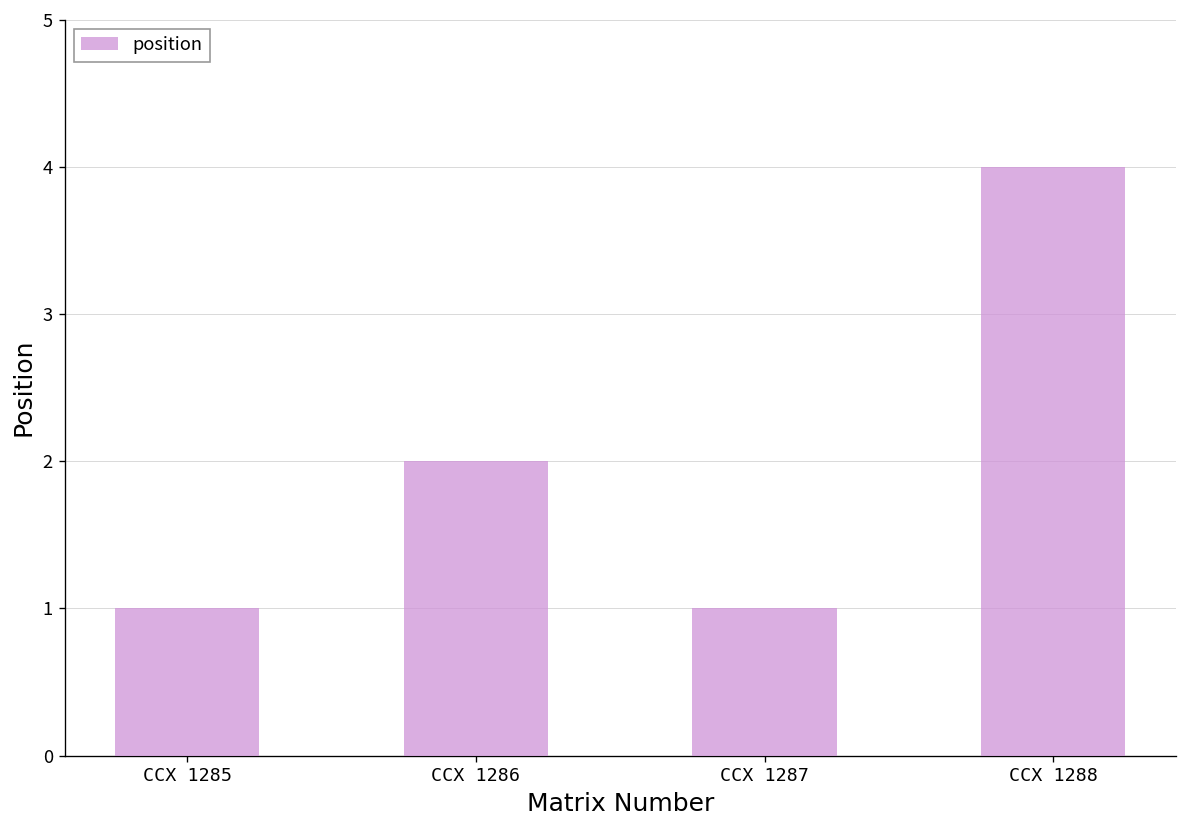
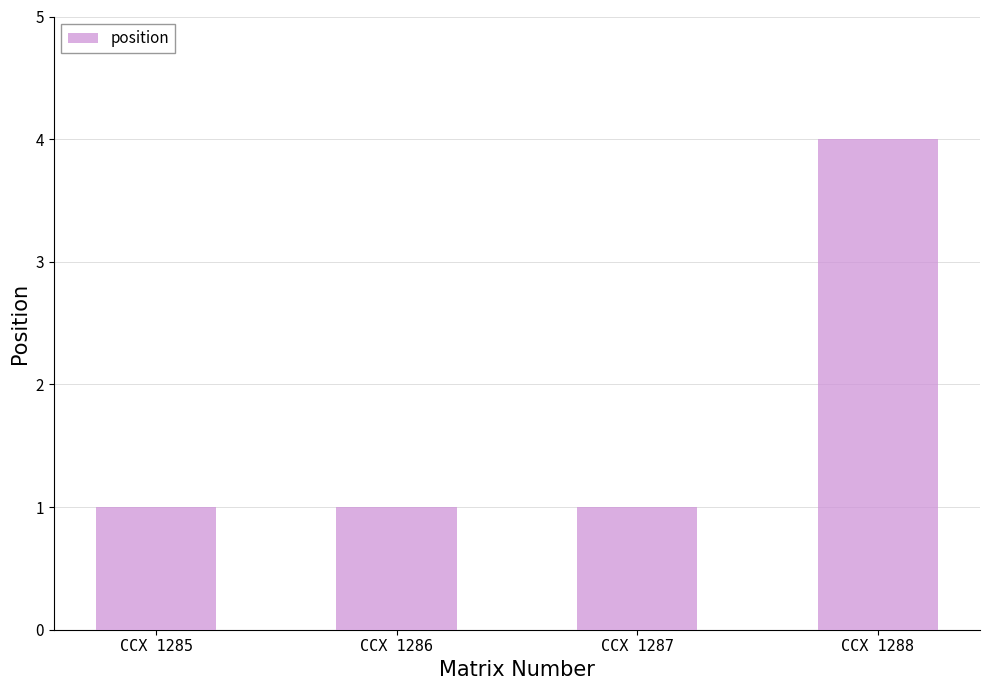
  {
    "CCX 1285": 1,
-   "CCX 1286": 2,
+   "CCX 1286": 1,
    "CCX 1287": 1,
    "CCX 1288": 4
  }
